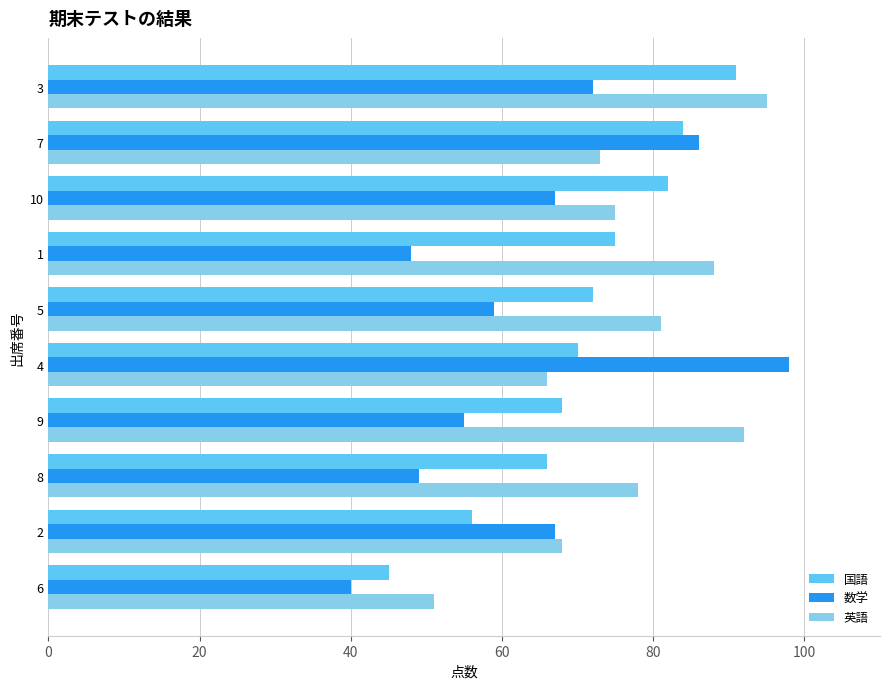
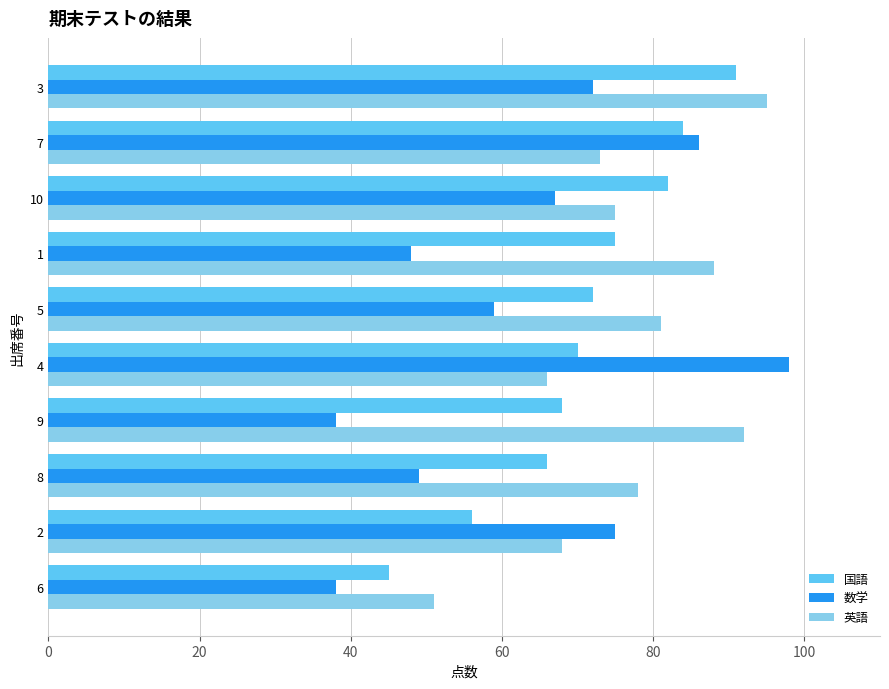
  {
    "数学": {
      "3": 72,
      "7": 86,
      "10": 67,
      "1": 48,
      "5": 59,
      "4": 98,
-     "9": 55,
+     "9": 38,
      "8": 49,
-     "2": 67,
-     "6": 40
+     "2": 75,
+     "6": 38
    }
  }
